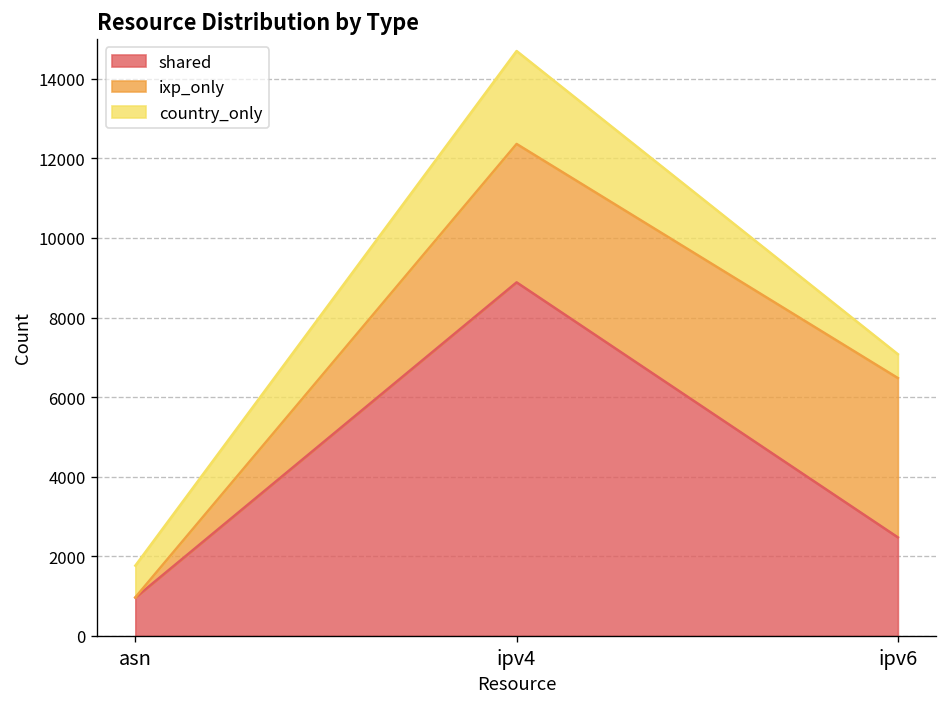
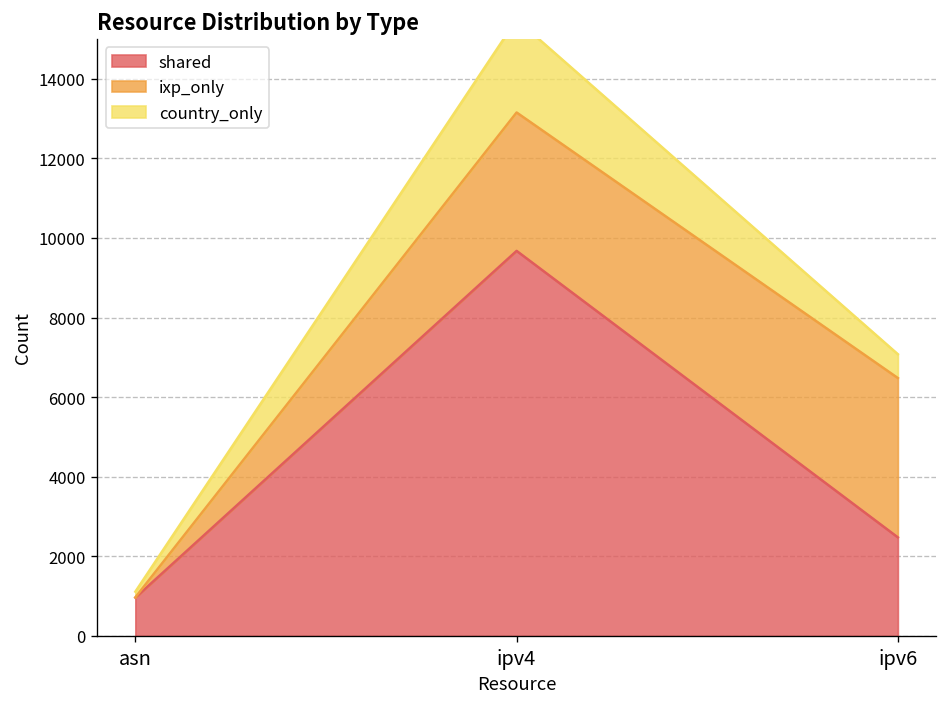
  {
    "shared": {
-     "ipv4": 8900,
+     "ipv4": 9700,
      "ipv6": 2500
    },
    "ixp_only": {
      "ipv4": 3500,
      "ipv6": 4000
    },
    "country_only": {
-     "asn": 800,
+     "asn": 100,
      "ipv6": 600
    }
  }
